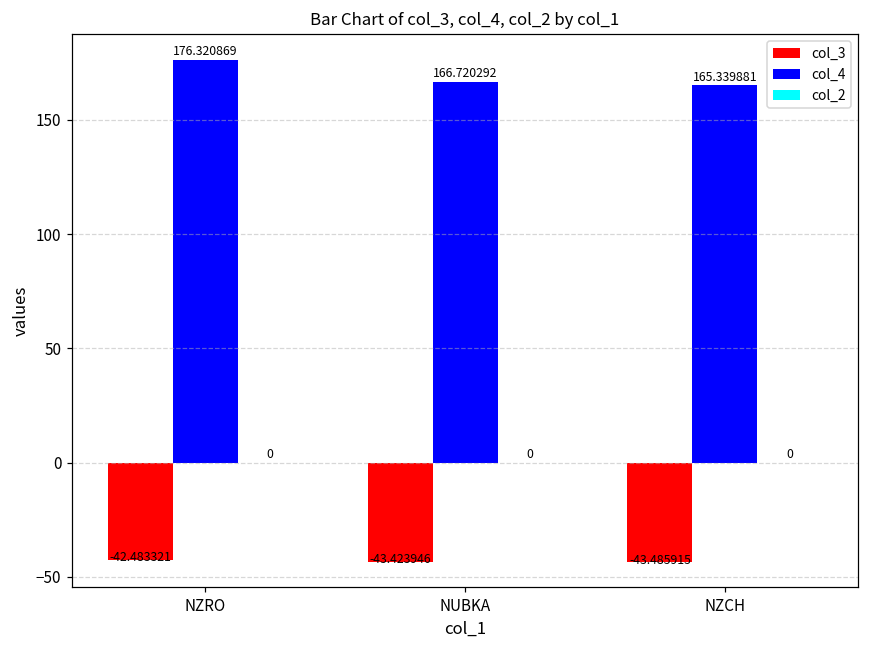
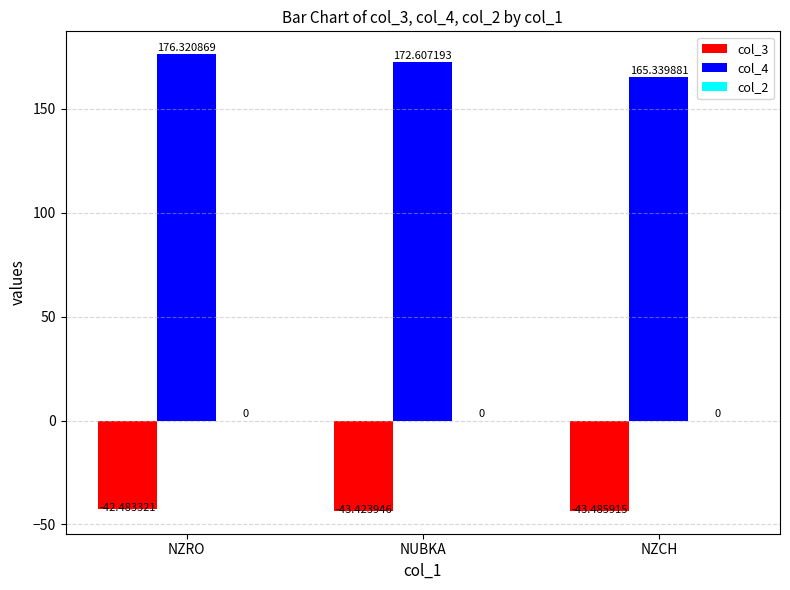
  {
    "col_3": {
      "NZRO": -42.483321,
      "NUBKA": -43.423946,
      "NZCH": -43.485915
    },
    "col_4": {
      "NZRO": 176.320869,
-     "NUBKA": 166.720292,
+     "NUBKA": 172.607193,
      "NZCH": 165.339881
    },
    "col_2": {
      "NZRO": 0,
      "NUBKA": 0,
      "NZCH": 0
    }
  }
